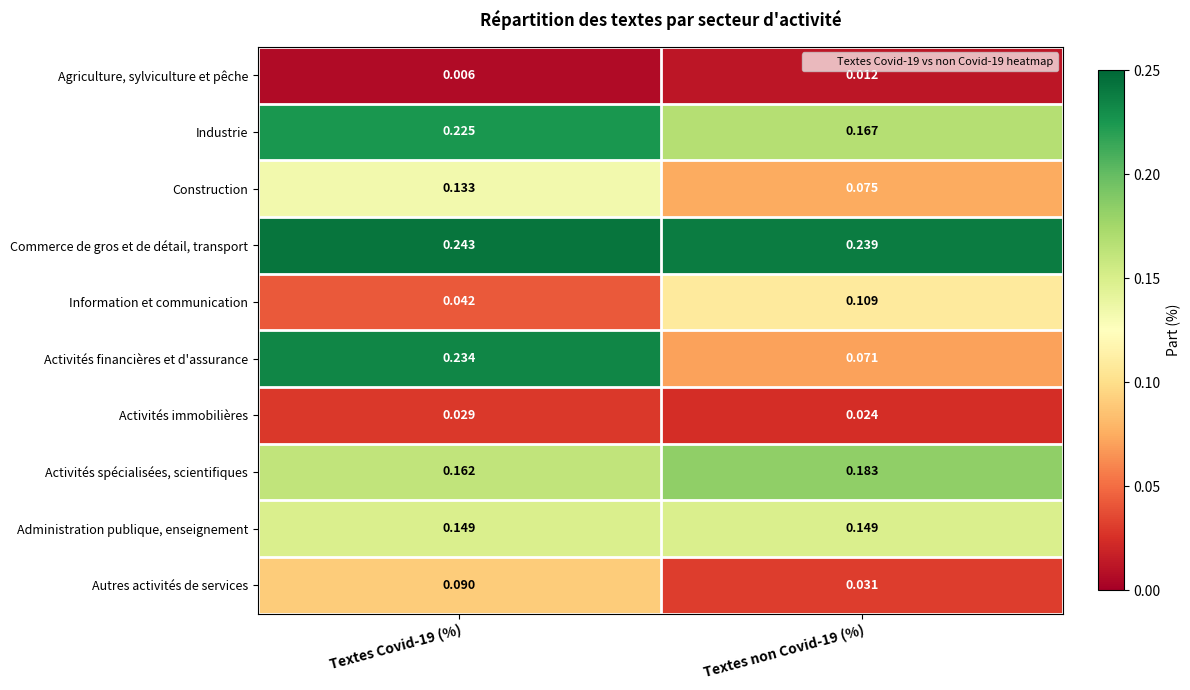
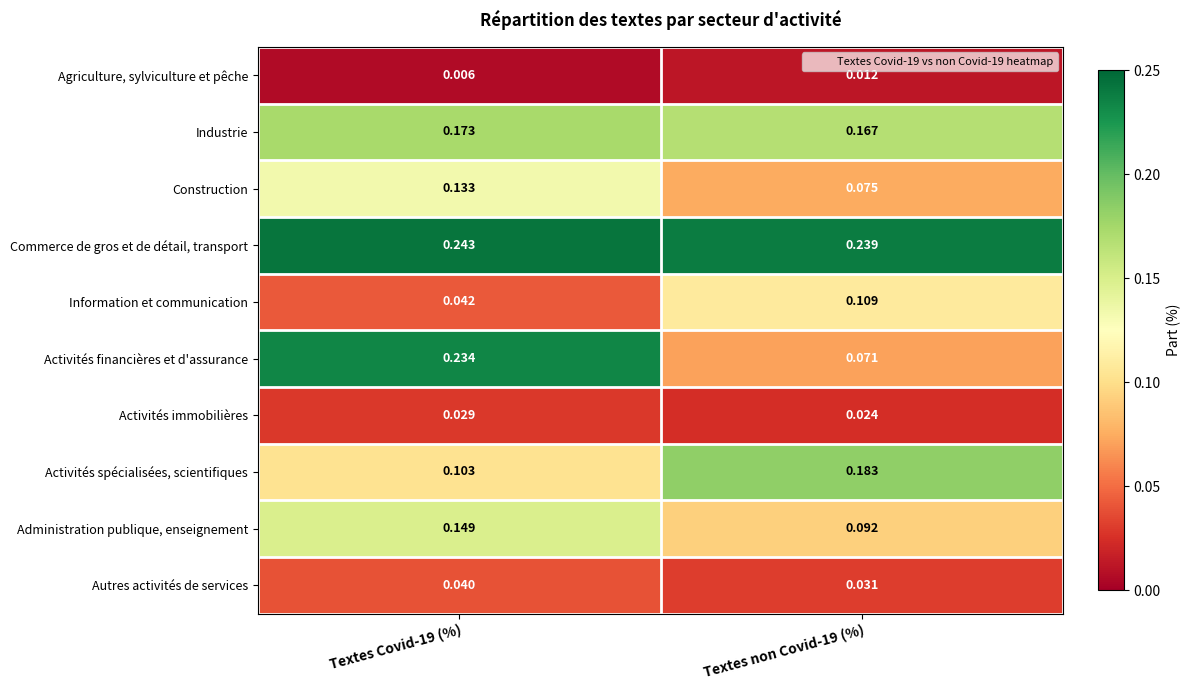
  {
    "Agriculture, sylviculture et pêche": {
      "Textes Covid-19 (%)": 0.006
    },
    "Industrie": {
-     "Textes Covid-19 (%)": 0.225,
+     "Textes Covid-19 (%)": 0.173,
      "Textes non Covid-19 (%)": 0.167
    },
    "Construction": {
      "Textes Covid-19 (%)": 0.133,
      "Textes non Covid-19 (%)": 0.075
    },
    "Commerce de gros et de détail, transport": {
      "Textes Covid-19 (%)": 0.243,
      "Textes non Covid-19 (%)": 0.239
    },
    "Information et communication": {
      "Textes Covid-19 (%)": 0.042,
      "Textes non Covid-19 (%)": 0.109
    },
    "Activités financières et d'assurance": {
      "Textes Covid-19 (%)": 0.234,
      "Textes non Covid-19 (%)": 0.071
    },
    "Activités immobilières": {
      "Textes Covid-19 (%)": 0.029,
      "Textes non Covid-19 (%)": 0.024
    },
    "Activités spécialisées, scientifiques": {
-     "Textes Covid-19 (%)": 0.162,
+     "Textes Covid-19 (%)": 0.103,
      "Textes non Covid-19 (%)": 0.183
    },
    "Administration publique, enseignement": {
      "Textes Covid-19 (%)": 0.149,
-     "Textes non Covid-19 (%)": 0.149
+     "Textes non Covid-19 (%)": 0.092
    },
    "Autres activités de services": {
-     "Textes Covid-19 (%)": 0.090,
+     "Textes Covid-19 (%)": 0.040,
      "Textes non Covid-19 (%)": 0.031
    }
  }
